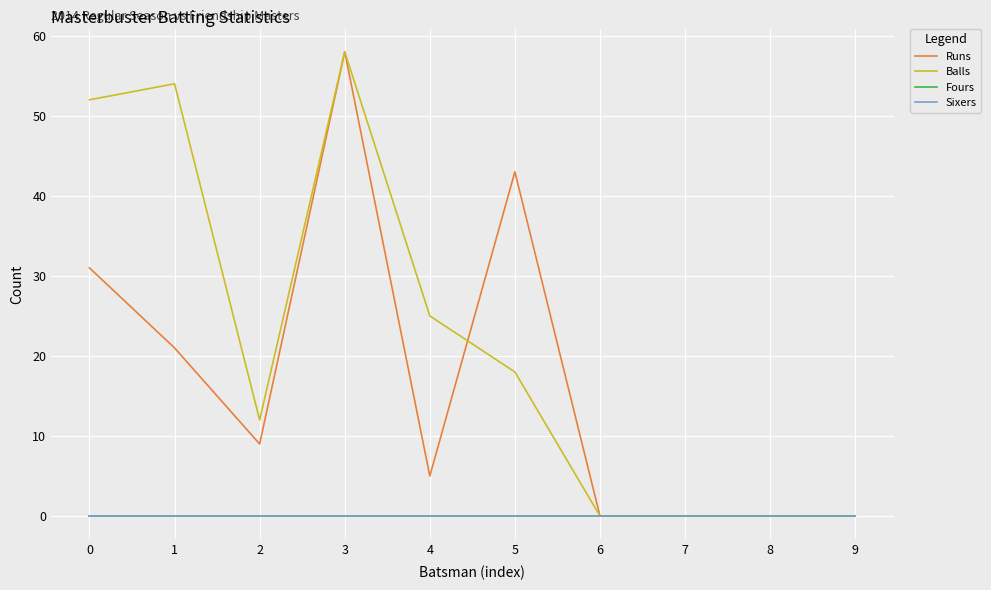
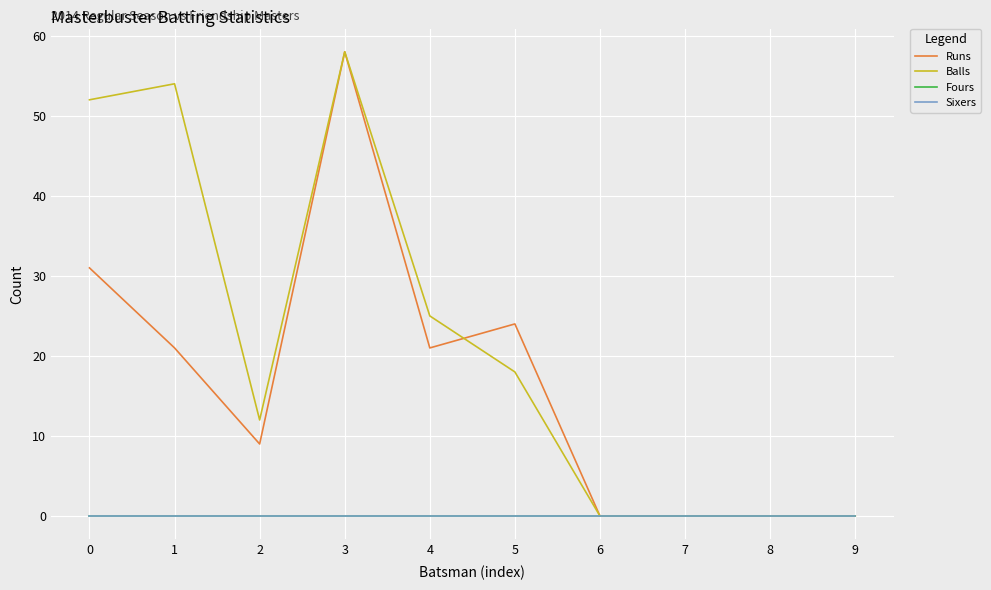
  {
    "Runs": {
      "0": 31,
      "1": 21,
      "2": 9,
-     "4": 5,
-     "5": 43
+     "4": 21,
+     "5": 24
    },
    "Balls": {
      "0": 52,
      "1": 54,
      "2": 12,
      "4": 25,
      "5": 18
    },
    "Sixers": {
      "0": 0,
      "1": 0,
      "2": 0,
      "3": 0,
      "4": 0,
      "5": 0
    }
  }
